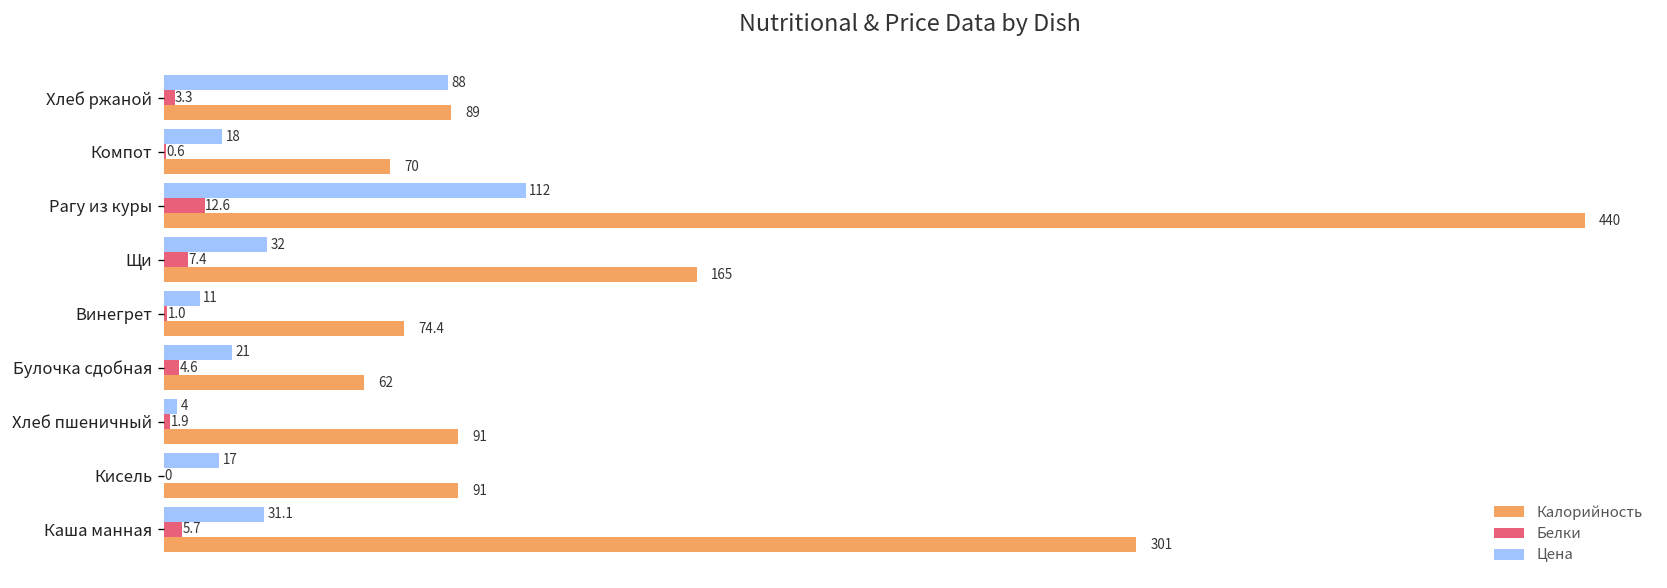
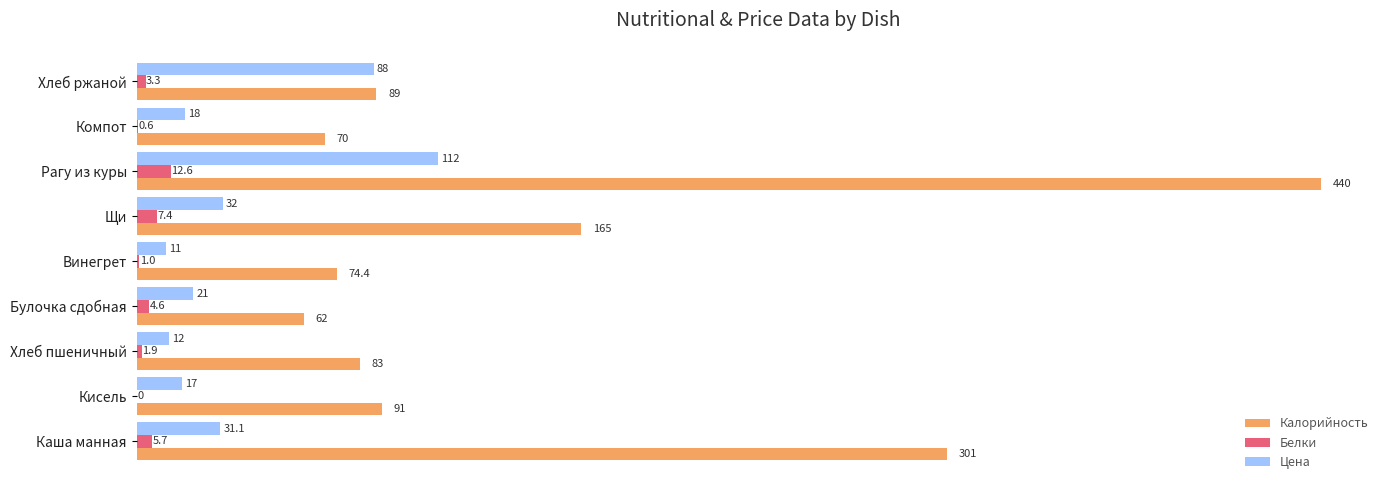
  {
    "Калорийность": {
      "Хлеб ржаной": 89,
      "Компот": 70,
      "Рагу из куры": 440,
      "Щи": 165,
      "Винегрет": 74.4,
      "Булочка сдобная": 62,
-     "Хлеб пшеничный": 91,
+     "Хлеб пшеничный": 83,
      "Кисель": 91,
      "Каша манная": 301
    },
    "Белки": {
      "Хлеб ржаной": 3.3,
      "Компот": 0.6,
      "Рагу из куры": 12.6,
      "Щи": 7.4,
      "Винегрет": 1.0,
      "Булочка сдобная": 4.6,
      "Хлеб пшеничный": 1.9,
      "Кисель": 0,
      "Каша манная": 5.7
    },
    "Цена": {
      "Хлеб ржаной": 88,
      "Компот": 18,
      "Рагу из куры": 112,
      "Щи": 32,
      "Винегрет": 11,
      "Булочка сдобная": 21,
-     "Хлеб пшеничный": 4,
+     "Хлеб пшеничный": 12,
      "Кисель": 17,
      "Каша манная": 31.1
    }
  }
